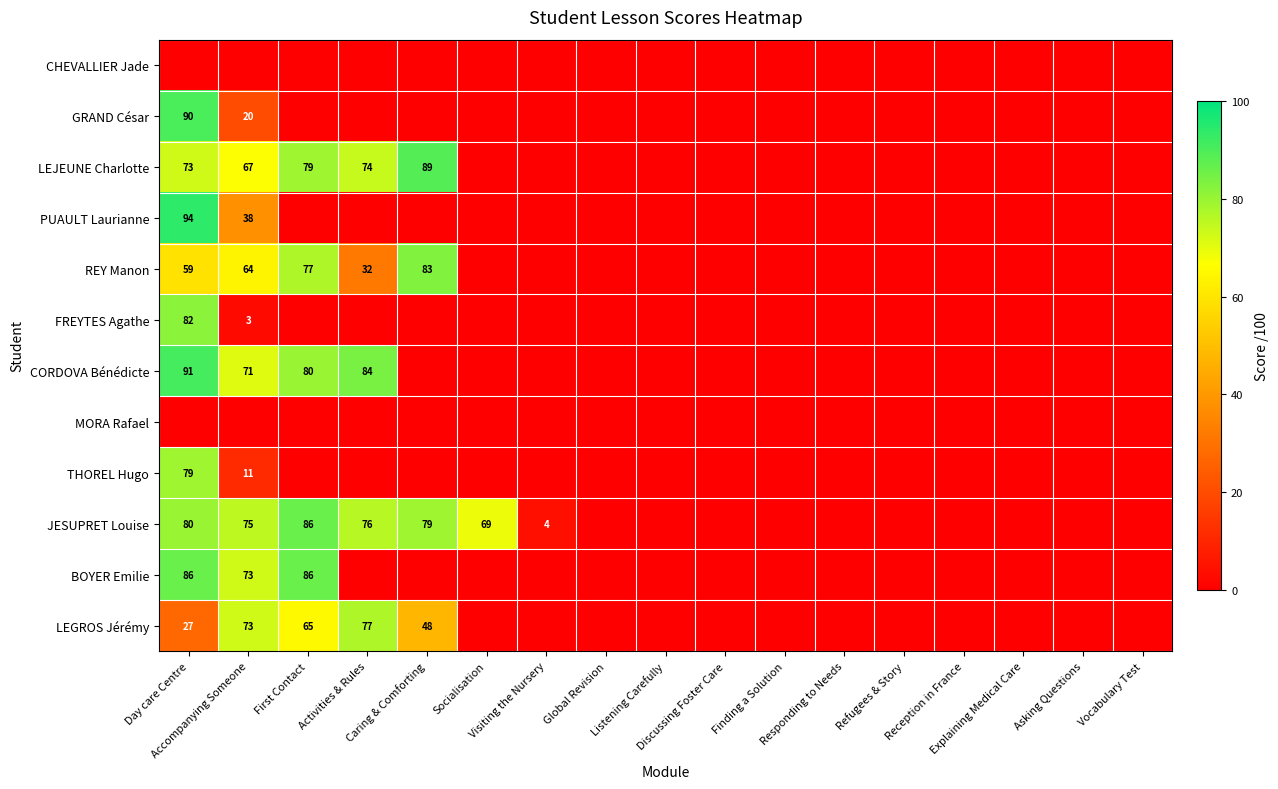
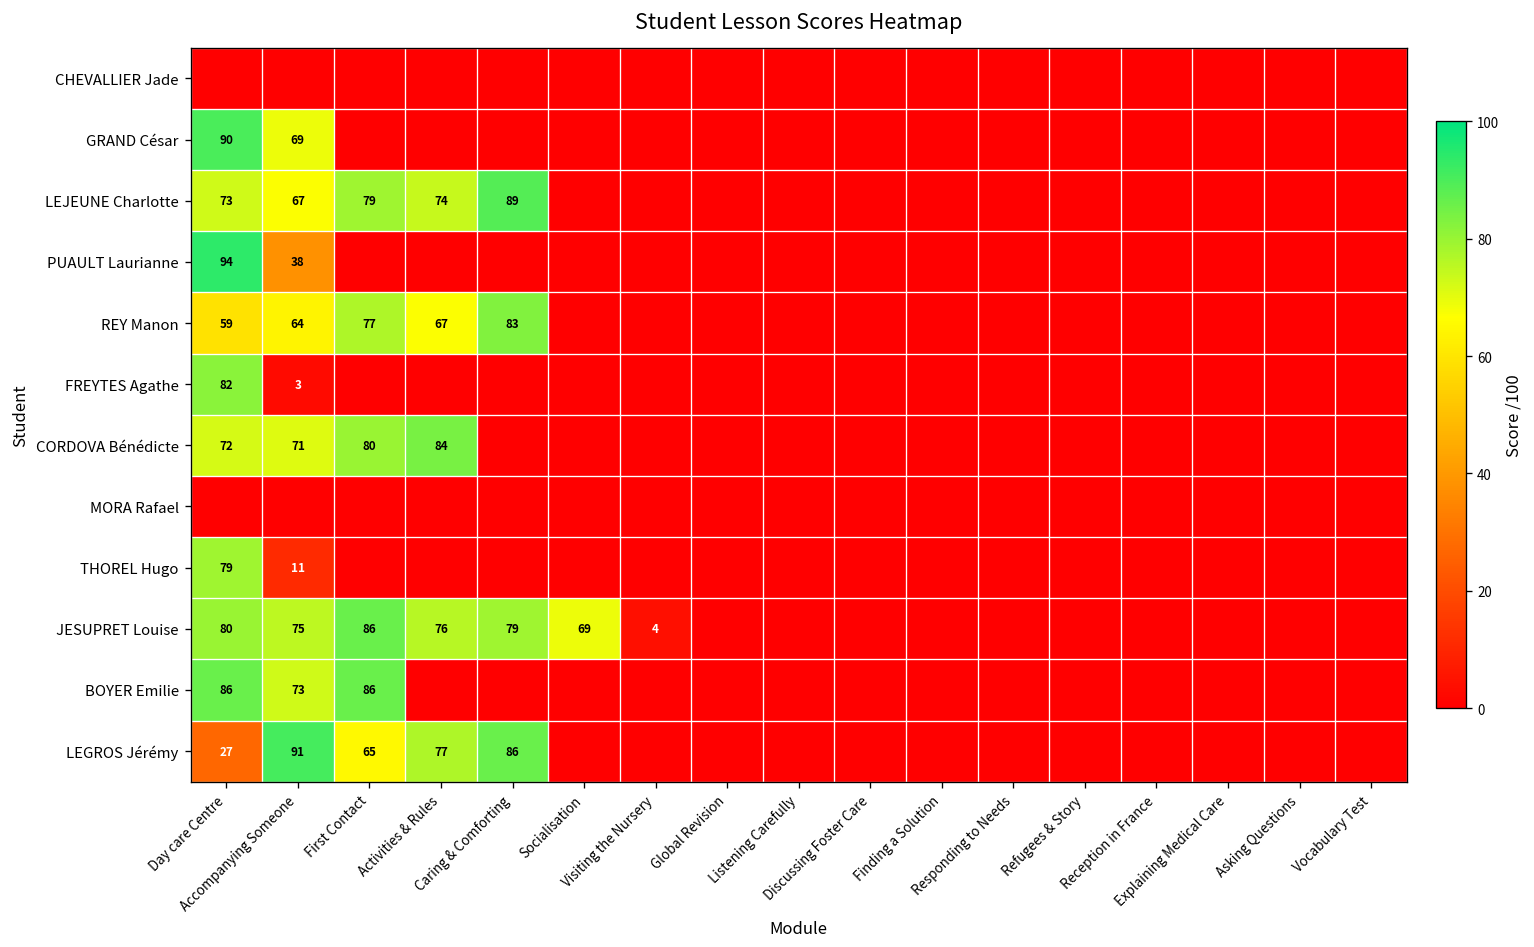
  {
    "GRAND César": {
      "Day care Centre": 90,
-     "Accompanying Someone": 20
+     "Accompanying Someone": 69
    },
    "LEJEUNE Charlotte": {
      "Day care Centre": 73,
      "Accompanying Someone": 67,
      "First Contact": 79,
      "Activities & Rules": 74,
      "Caring & Comforting": 89
    },
    "PUAULT Laurianne": {
      "Day care Centre": 94,
      "Accompanying Someone": 38
    },
    "REY Manon": {
      "Day care Centre": 59,
      "Accompanying Someone": 64,
      "First Contact": 77,
-     "Activities & Rules": 32,
+     "Activities & Rules": 67,
      "Caring & Comforting": 83
    },
    "FREYTES Agathe": {
      "Day care Centre": 82,
      "Accompanying Someone": 3
    },
    "CORDOVA Bénédicte": {
-     "Day care Centre": 91,
+     "Day care Centre": 72,
      "Accompanying Someone": 71,
      "First Contact": 80,
      "Activities & Rules": 84
    },
    "THOREL Hugo": {
      "Day care Centre": 79,
      "Accompanying Someone": 11
    },
    "JESUPRET Louise": {
      "Day care Centre": 80,
      "Accompanying Someone": 75,
      "First Contact": 86,
      "Activities & Rules": 76,
      "Caring & Comforting": 79,
      "Socialisation": 69,
      "Visiting the Nursery": 4
    },
    "BOYER Emilie": {
      "Day care Centre": 86,
      "Accompanying Someone": 73,
      "First Contact": 86
    },
    "LEGROS Jérémy": {
      "Day care Centre": 27,
-     "Accompanying Someone": 73,
+     "Accompanying Someone": 91,
      "First Contact": 65,
      "Activities & Rules": 77,
-     "Caring & Comforting": 48
+     "Caring & Comforting": 86
    }
  }
